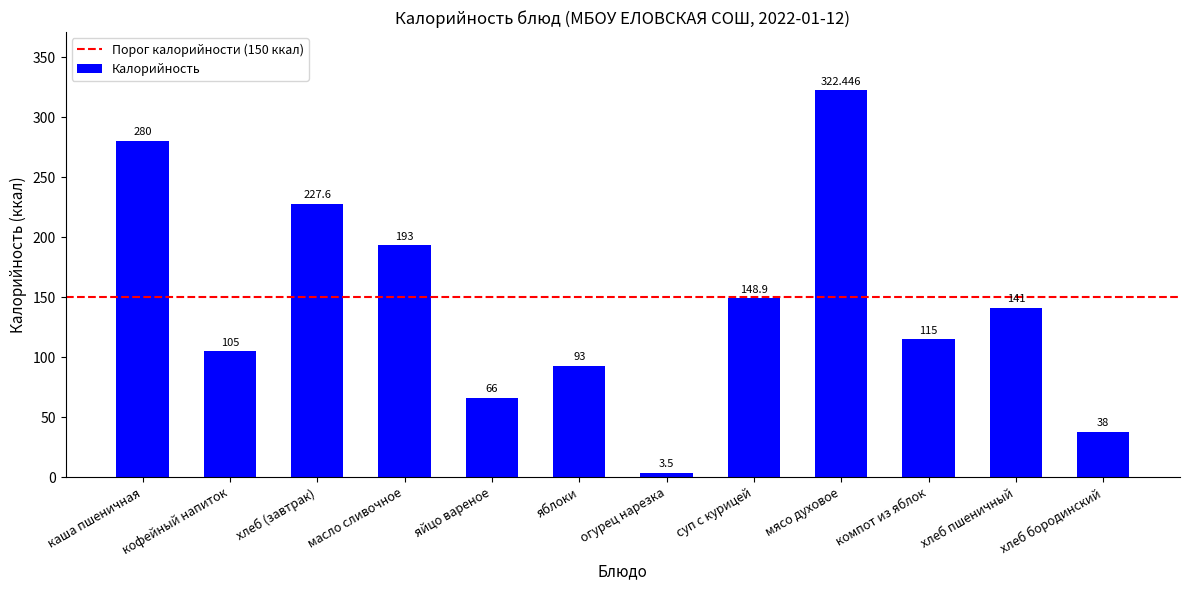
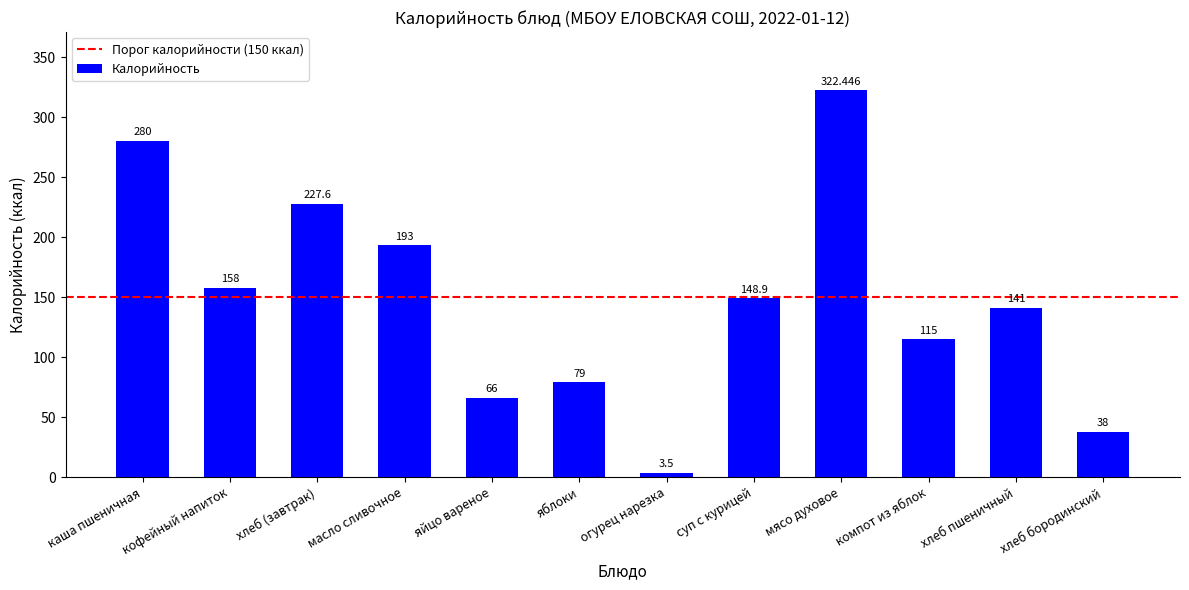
  {
    "каша пшеничная": 280,
-   "кофейный напиток": 105,
+   "кофейный напиток": 158,
    "хлеб (завтрак)": 227.6,
    "масло сливочное": 193,
    "яйцо вареное": 66,
-   "яблоки": 93,
+   "яблоки": 79,
    "огурец нарезка": 3.5,
    "суп с курицей": 148.9,
    "мясо духовое": 322.446,
    "компот из яблок": 115,
    "хлеб пшеничный": 141,
    "хлеб бородинский": 38
  }
